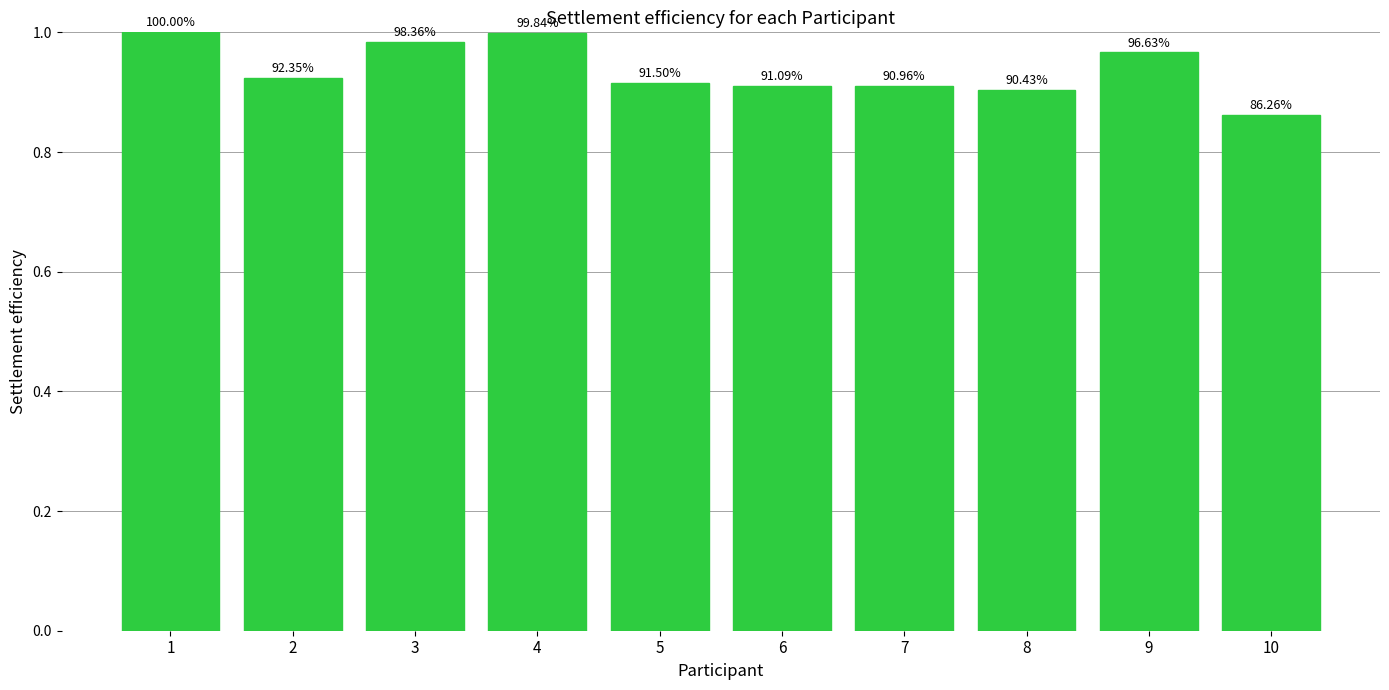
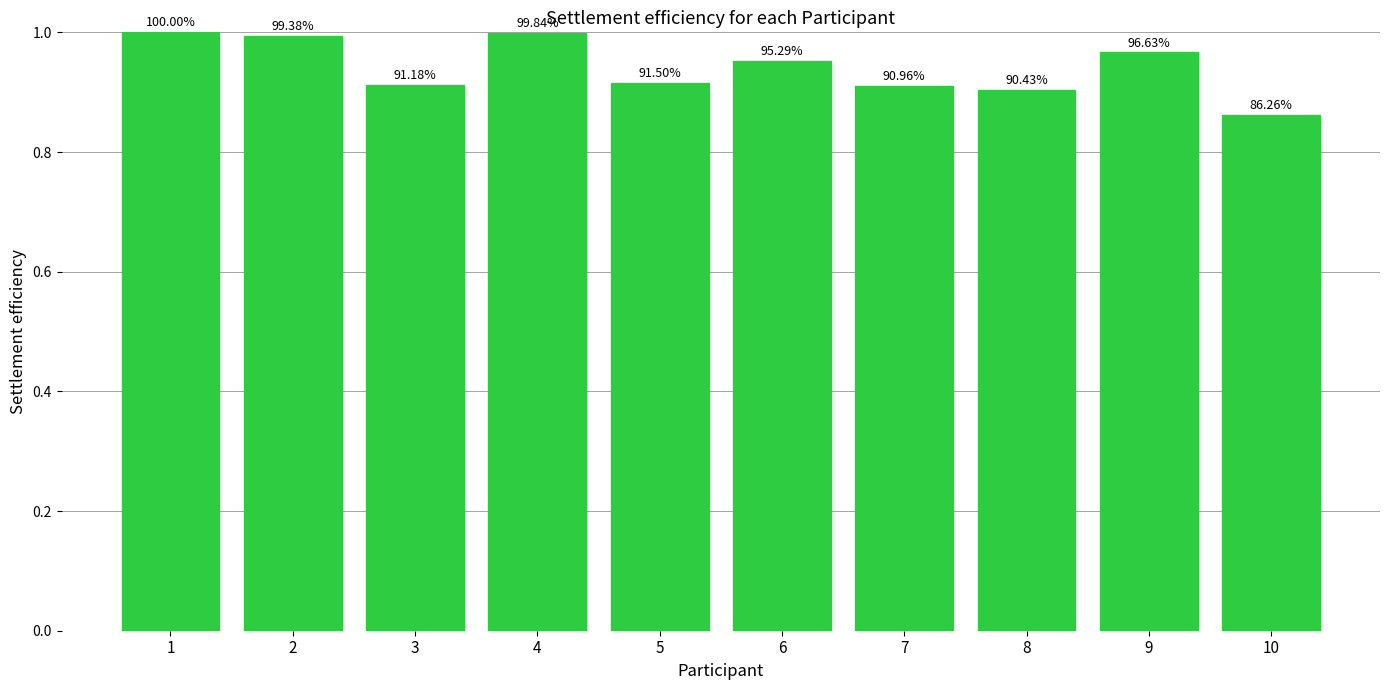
  {
    "1": "100.00%",
-   "2": "92.35%",
-   "3": "98.36%",
+   "2": "99.38%",
+   "3": "91.18%",
    "4": "99.84%",
    "5": "91.50%",
-   "6": "91.09%",
+   "6": "95.29%",
    "7": "90.96%",
    "8": "90.43%",
    "9": "96.63%",
    "10": "86.26%"
  }
